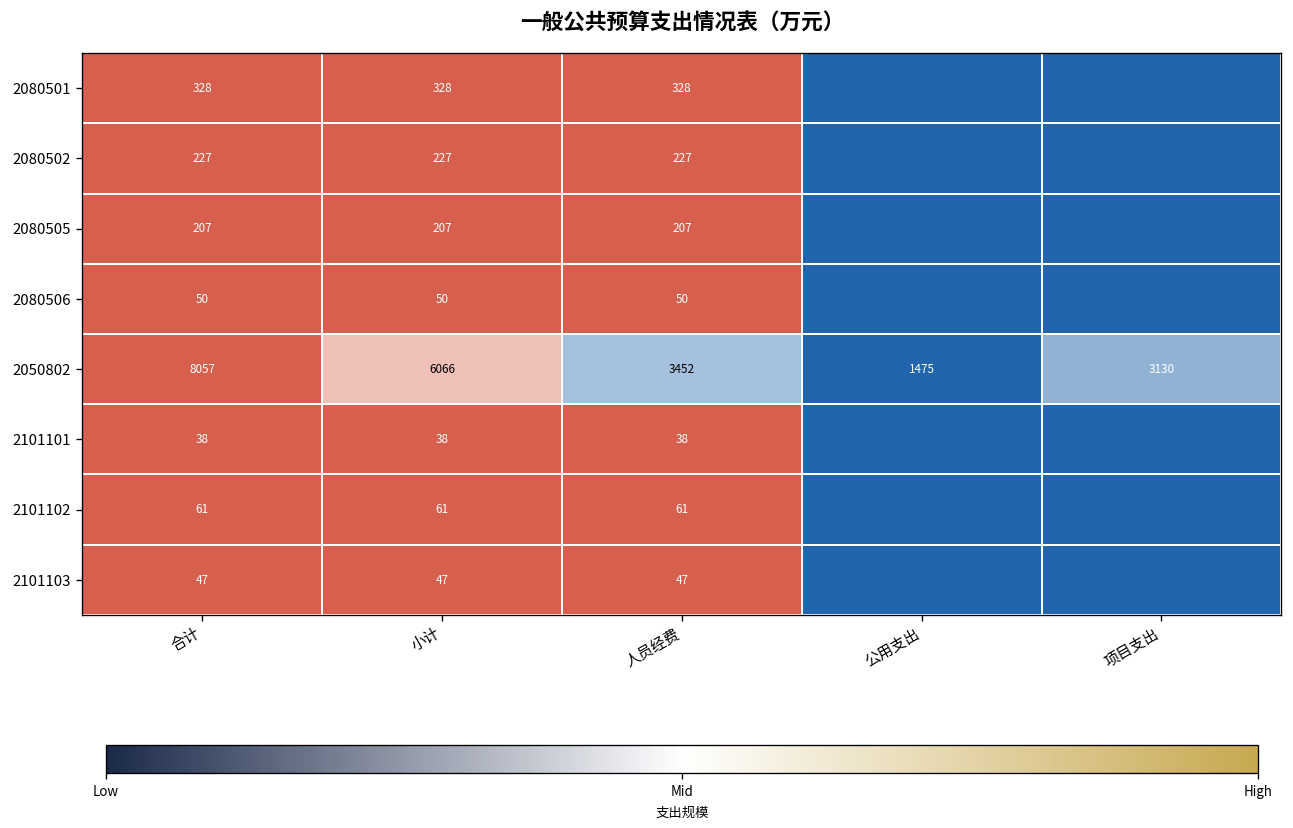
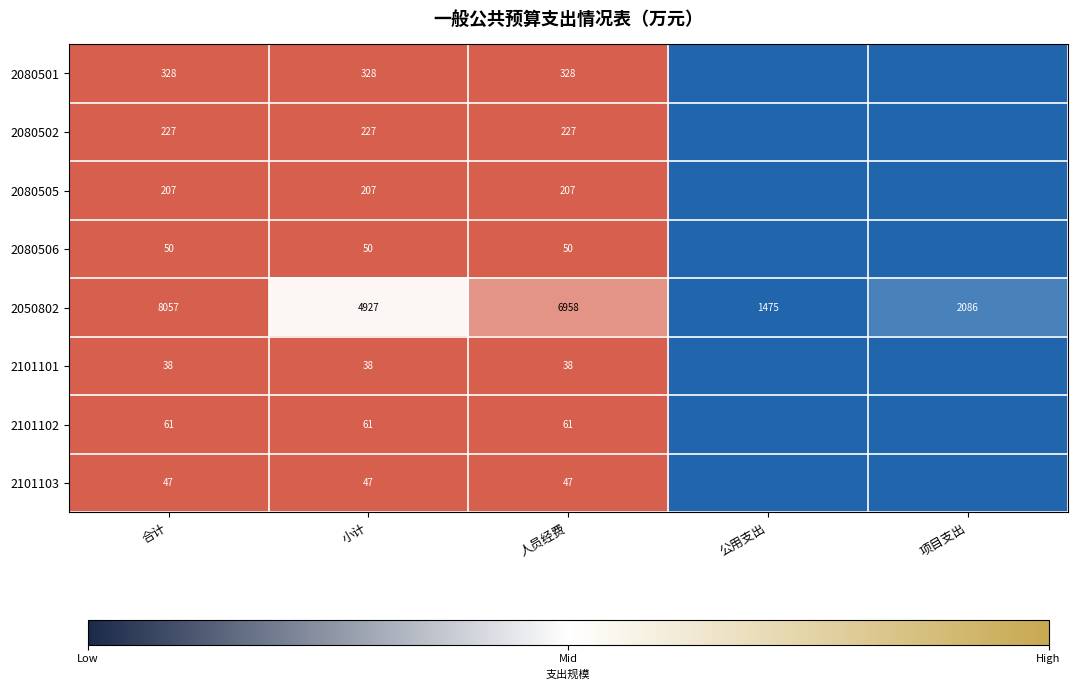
  {
    "2080501": {
      "合计": 328,
      "小计": 328,
      "人员经费": 328
    },
    "2080502": {
      "合计": 227,
      "小计": 227,
      "人员经费": 227
    },
    "2080505": {
      "合计": 207,
      "小计": 207,
      "人员经费": 207
    },
    "2080506": {
      "合计": 50,
      "小计": 50,
      "人员经费": 50
    },
    "2050802": {
      "合计": 8057,
-     "小计": 6066,
-     "人员经费": 3452,
+     "小计": 4927,
+     "人员经费": 6958,
      "公用支出": 1475,
-     "项目支出": 3130
+     "项目支出": 2086
    },
    "2101101": {
      "合计": 38,
      "小计": 38,
      "人员经费": 38
    },
    "2101102": {
      "合计": 61,
      "小计": 61,
      "人员经费": 61
    },
    "2101103": {
      "合计": 47,
      "小计": 47,
      "人员经费": 47
    }
  }
